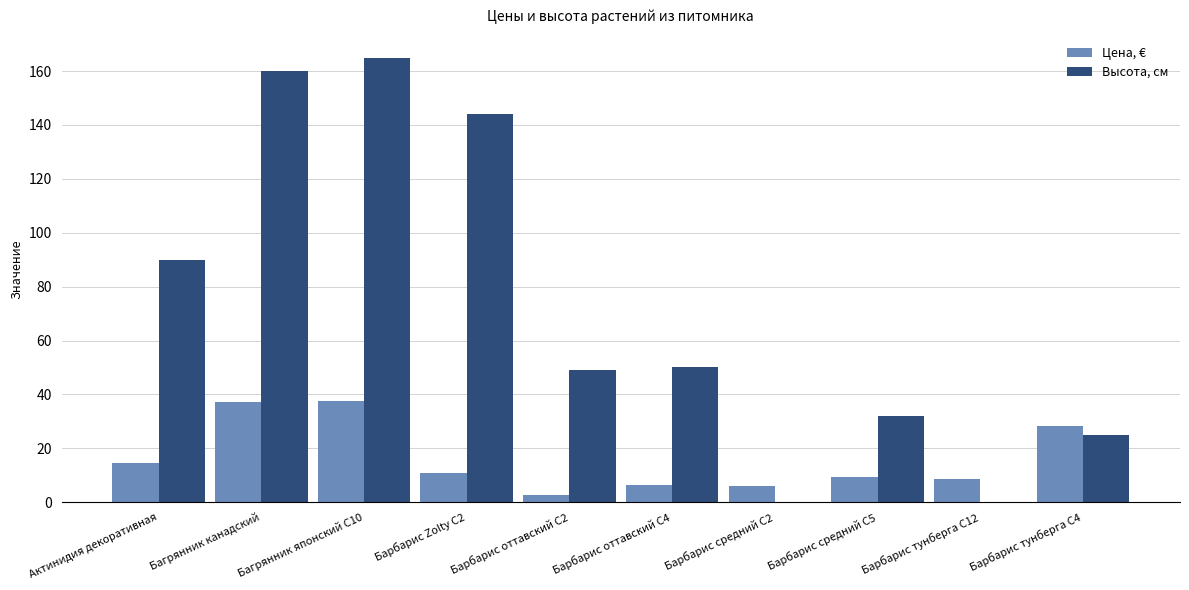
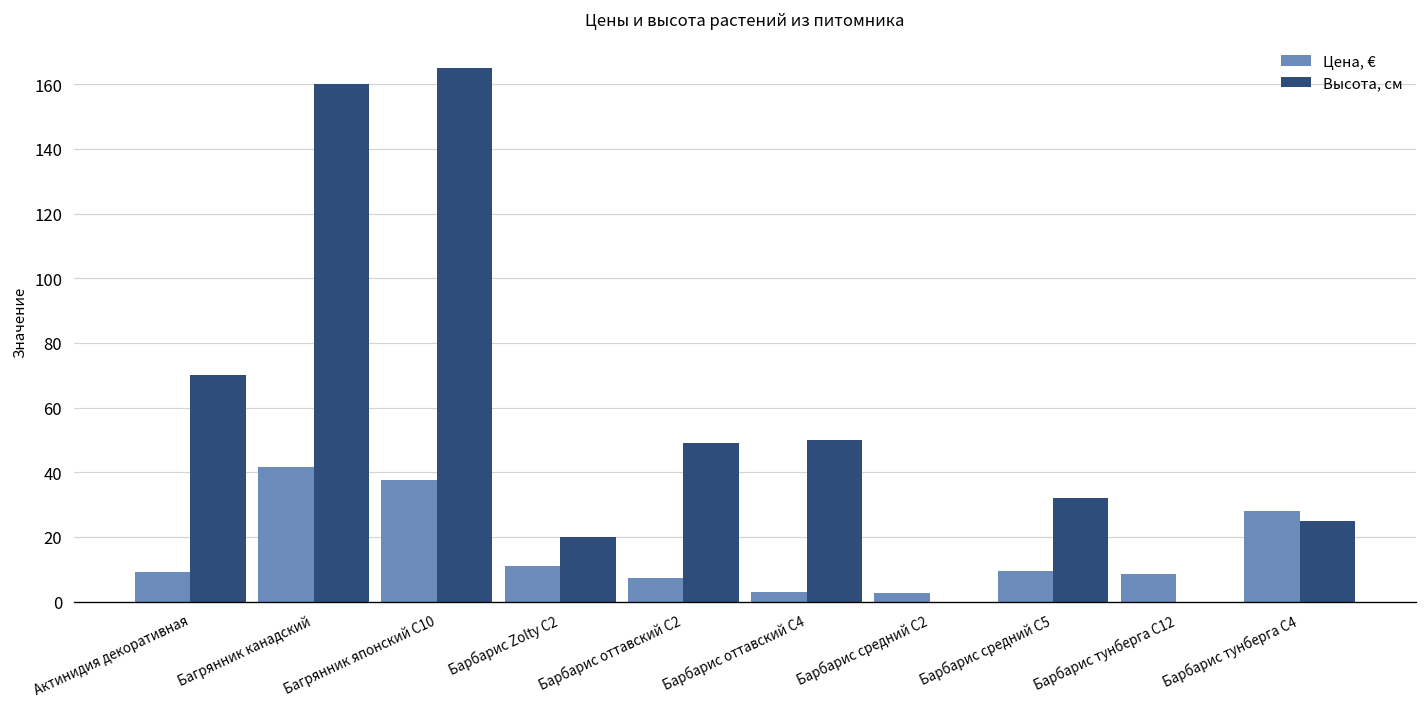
  {
    "Цена, €": {
-     "Актинидия декоративная": 14,
-     "Багрянник канадский": 37,
+     "Актинидия декоративная": 9,
+     "Багрянник канадский": 42,
      "Багрянник японский C10": 38,
      "Барбарис Zolty C2": 11,
-     "Барбарис оттавский C2": 3,
-     "Барбарис оттавский C4": 6,
-     "Барбарис средний C2": 6,
+     "Барбарис оттавский C2": 7,
+     "Барбарис оттавский C4": 3,
+     "Барбарис средний C2": 3,
      "Барбарис средний C5": 10,
      "Барбарис тунберга C12": 9,
      "Барбарис тунберга C4": 28
    },
    "Высота, см": {
-     "Актинидия декоративная": 90,
+     "Актинидия декоративная": 70,
      "Багрянник канадский": 160,
      "Багрянник японский C10": 165,
-     "Барбарис Zolty C2": 144,
+     "Барбарис Zolty C2": 20,
      "Барбарис оттавский C2": 49,
      "Барбарис оттавский C4": 50,
      "Барбарис средний C2": 0,
      "Барбарис средний C5": 32,
      "Барбарис тунберга C12": 0,
      "Барбарис тунберга C4": 25
    }
  }
